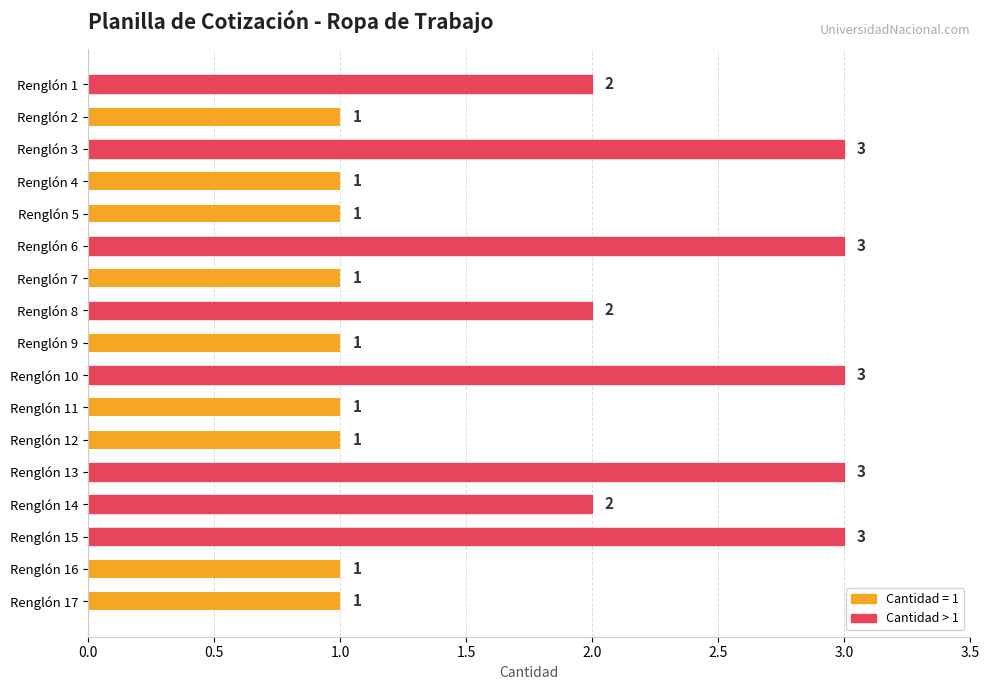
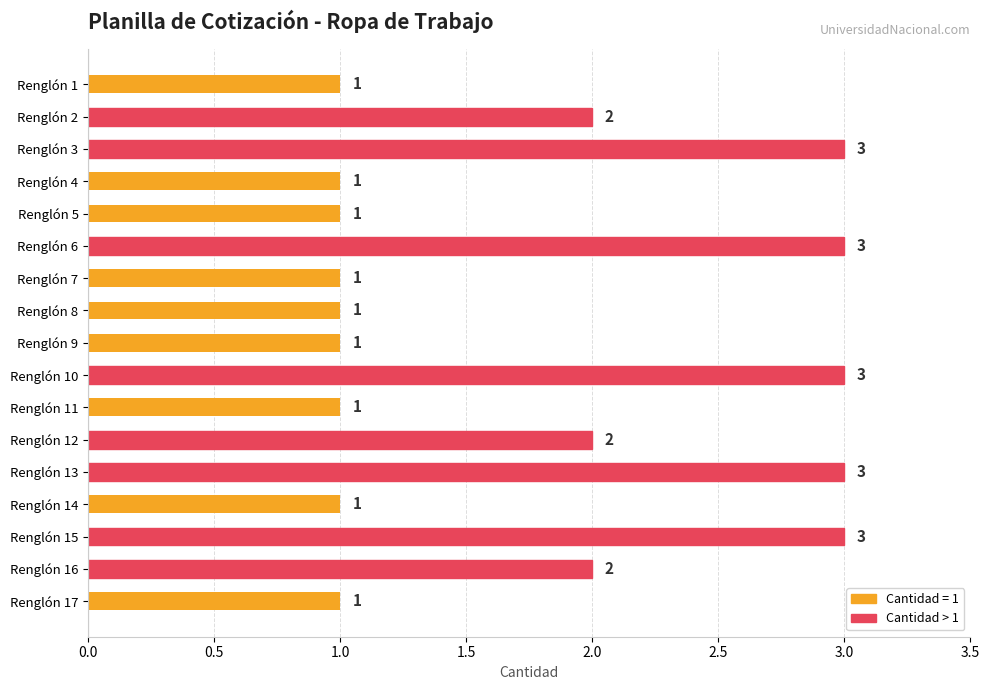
  {
-   "Renglón 1": 2,
-   "Renglón 2": 1,
+   "Renglón 1": 1,
+   "Renglón 2": 2,
    "Renglón 3": 3,
    "Renglón 4": 1,
    "Renglón 5": 1,
    "Renglón 6": 3,
    "Renglón 7": 1,
-   "Renglón 8": 2,
+   "Renglón 8": 1,
    "Renglón 9": 1,
    "Renglón 10": 3,
    "Renglón 11": 1,
-   "Renglón 12": 1,
+   "Renglón 12": 2,
    "Renglón 13": 3,
-   "Renglón 14": 2,
+   "Renglón 14": 1,
    "Renglón 15": 3,
-   "Renglón 16": 1,
+   "Renglón 16": 2,
    "Renglón 17": 1
  }
